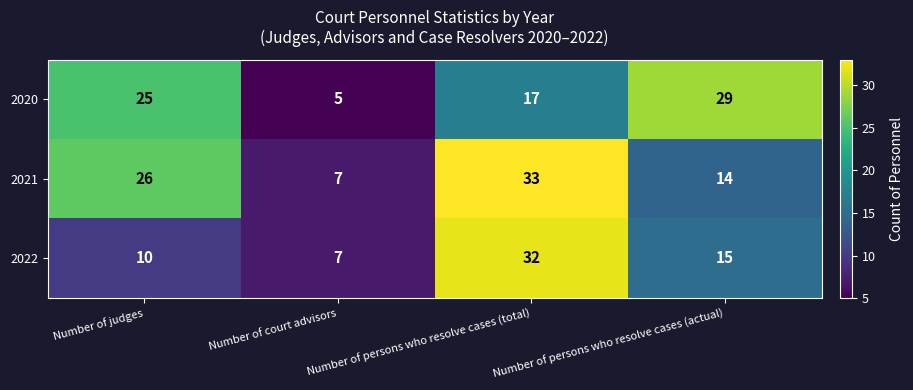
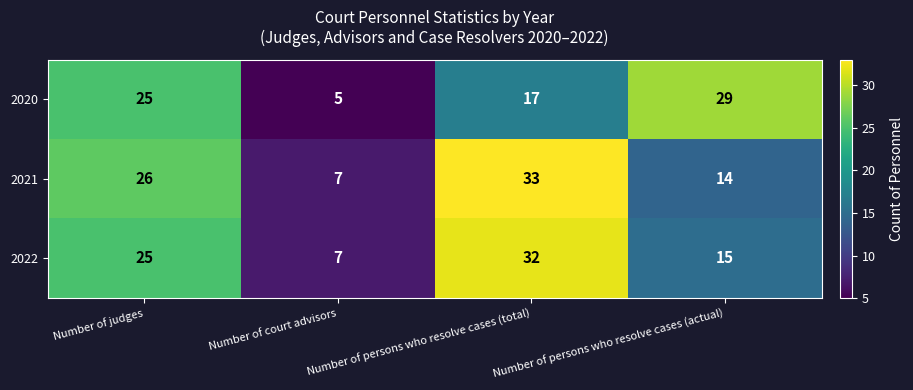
  {
    "2020": {
      "Number of judges": 25,
      "Number of court advisors": 5,
      "Number of persons who resolve cases (total)": 17,
      "Number of persons who resolve cases (actual)": 29
    },
    "2021": {
      "Number of judges": 26,
      "Number of court advisors": 7,
      "Number of persons who resolve cases (total)": 33,
      "Number of persons who resolve cases (actual)": 14
    },
    "2022": {
-     "Number of judges": 10,
+     "Number of judges": 25,
      "Number of court advisors": 7,
      "Number of persons who resolve cases (total)": 32,
      "Number of persons who resolve cases (actual)": 15
    }
  }
